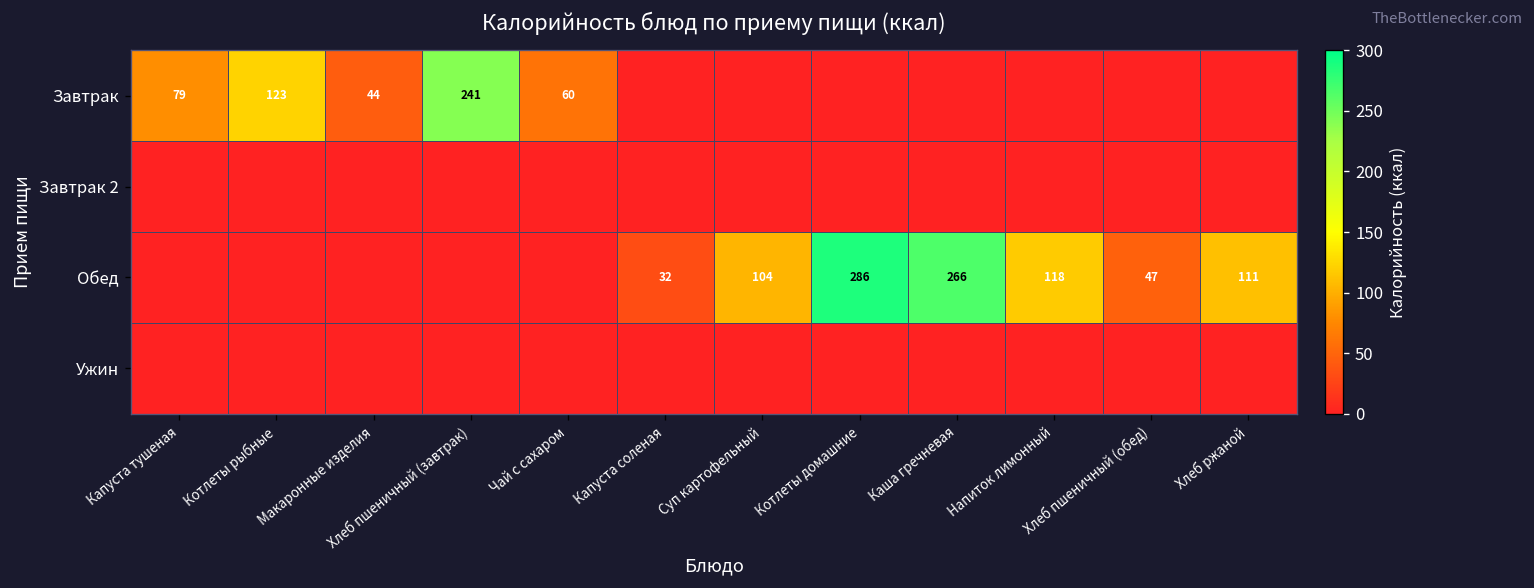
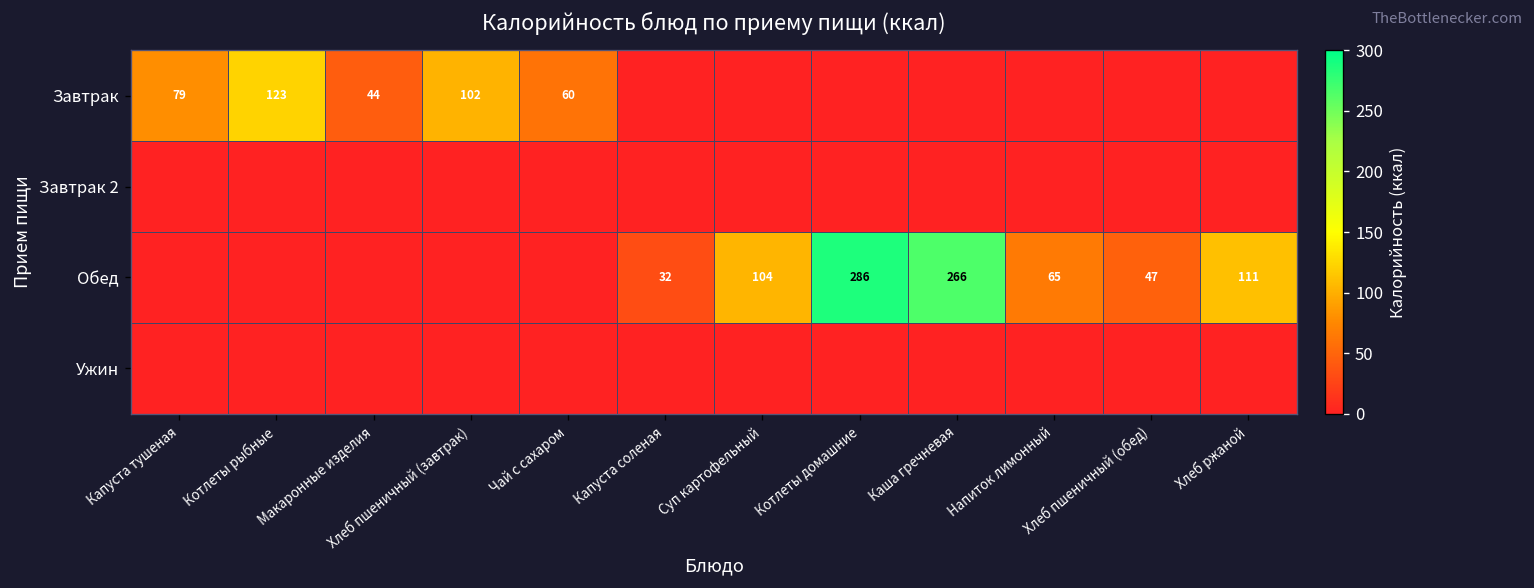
  {
    "Завтрак": {
      "Капуста тушеная": 79,
      "Котлеты рыбные": 123,
      "Макаронные изделия": 44,
-     "Хлеб пшеничный (завтрак)": 241,
+     "Хлеб пшеничный (завтрак)": 102,
      "Чай с сахаром": 60
    },
    "Обед": {
      "Капуста соленая": 32,
      "Суп картофельный": 104,
      "Котлеты домашние": 286,
      "Каша гречневая": 266,
-     "Напиток лимонный": 118,
+     "Напиток лимонный": 65,
      "Хлеб пшеничный (обед)": 47,
      "Хлеб ржаной": 111
    }
  }
